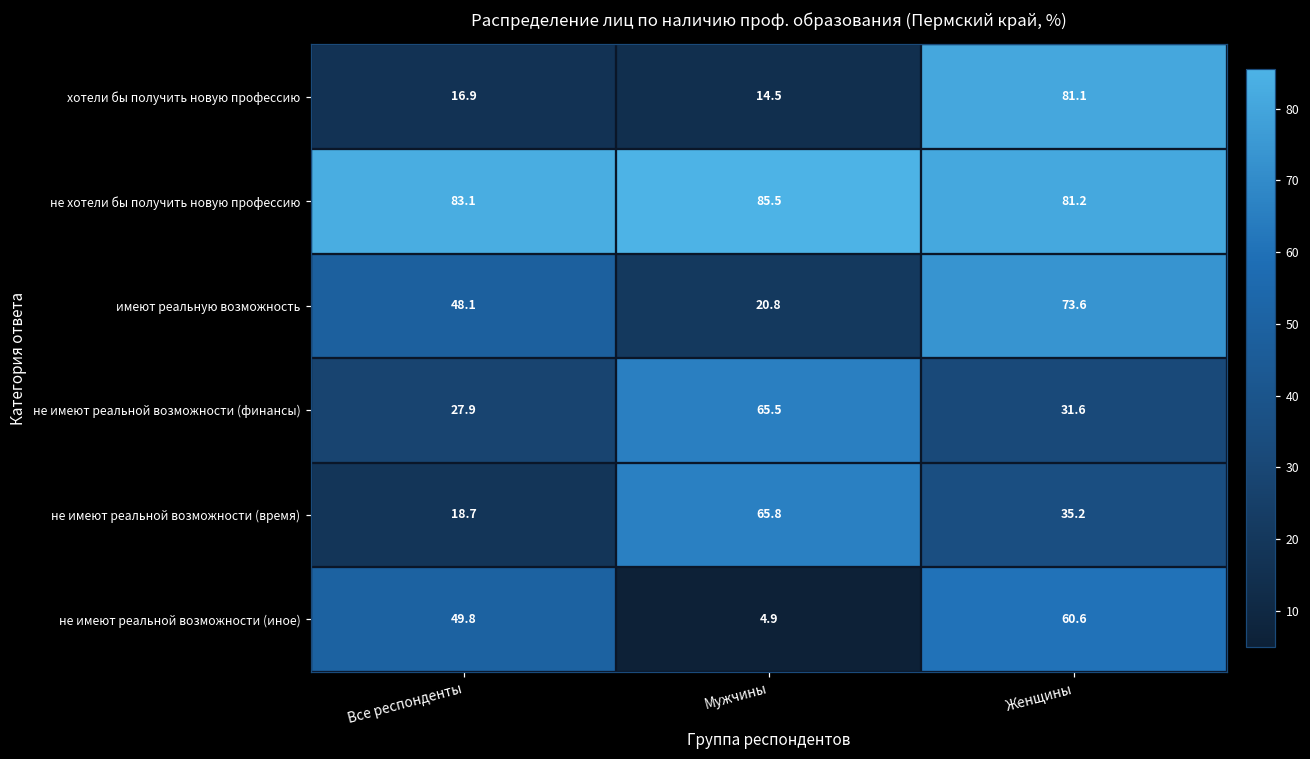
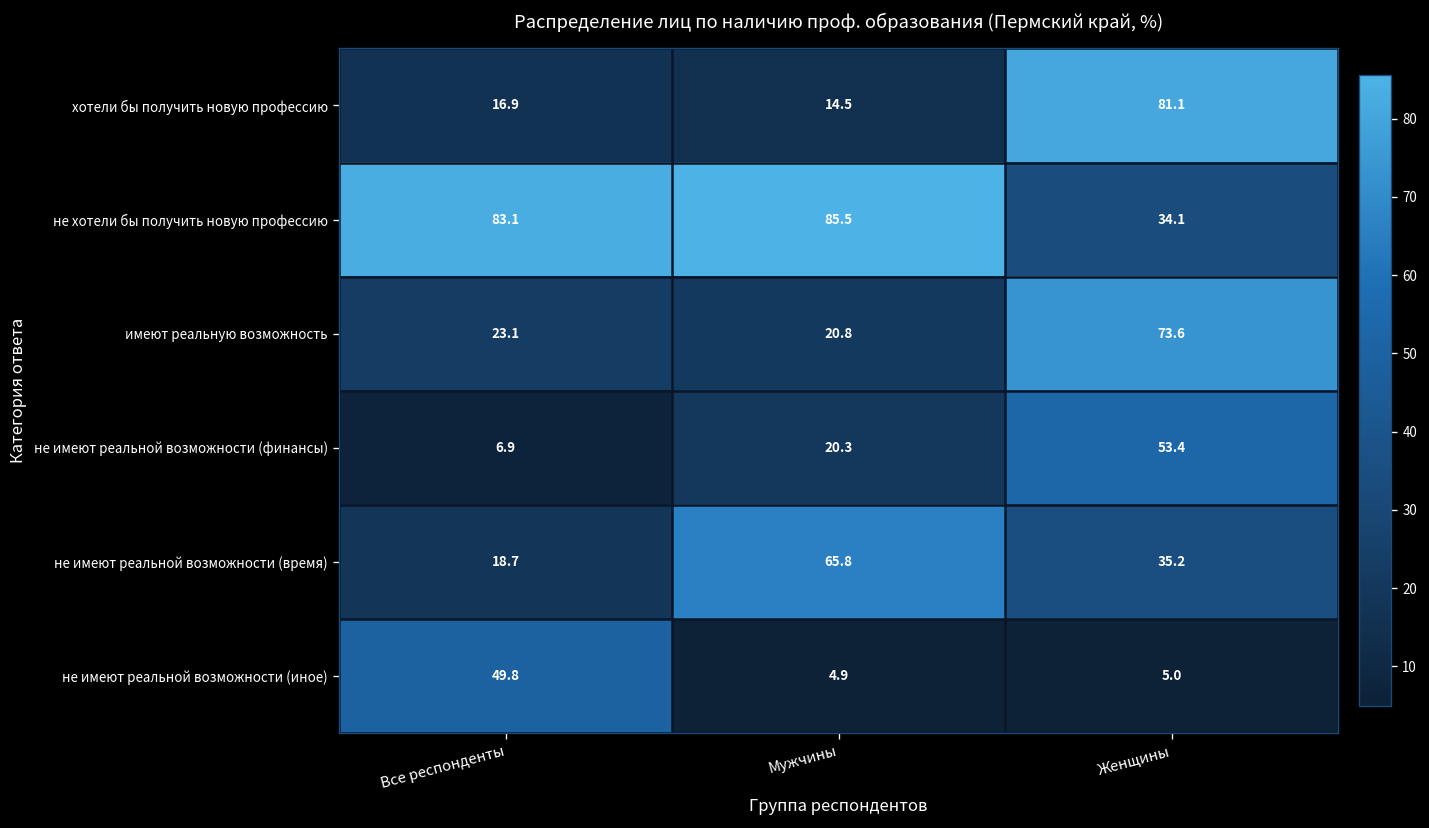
  {
    "хотели бы получить новую профессию": {
      "Все респонденты": 16.9,
      "Мужчины": 14.5,
      "Женщины": 81.1
    },
    "не хотели бы получить новую профессию": {
      "Все респонденты": 83.1,
      "Мужчины": 85.5,
-     "Женщины": 81.2
+     "Женщины": 34.1
    },
    "имеют реальную возможность": {
-     "Все респонденты": 48.1,
+     "Все респонденты": 23.1,
      "Мужчины": 20.8,
      "Женщины": 73.6
    },
    "не имеют реальной возможности (финансы)": {
-     "Все респонденты": 27.9,
-     "Мужчины": 65.5,
-     "Женщины": 31.6
+     "Все респонденты": 6.9,
+     "Мужчины": 20.3,
+     "Женщины": 53.4
    },
    "не имеют реальной возможности (время)": {
      "Все респонденты": 18.7,
      "Мужчины": 65.8,
      "Женщины": 35.2
    },
    "не имеют реальной возможности (иное)": {
      "Все респонденты": 49.8,
      "Мужчины": 4.9,
-     "Женщины": 60.6
+     "Женщины": 5.0
    }
  }
